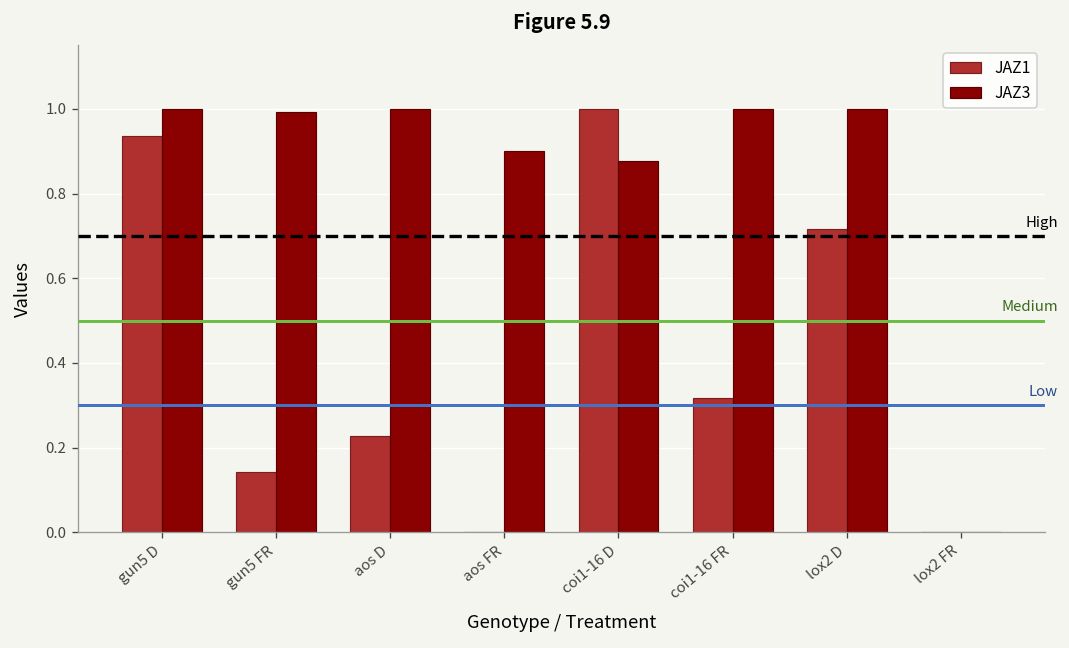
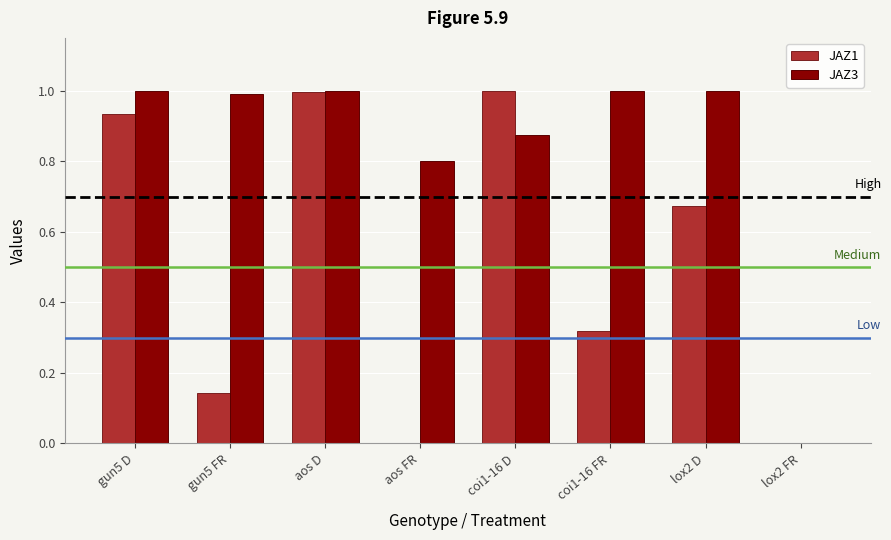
  {
    "JAZ1": {
      "gun5 D": 0.94,
      "gun5 FR": 0.14,
-     "aos D": 0.23,
+     "aos D": 1.00,
      "aos FR": 0.00,
      "coi1-16 D": 1.00,
      "coi1-16 FR": 0.32,
-     "lox2 D": 0.72,
+     "lox2 D": 0.67,
      "lox2 FR": 0.00
    },
    "JAZ3": {
      "gun5 D": 1.0,
      "gun5 FR": 0.99,
      "aos D": 1.0,
-     "aos FR": 0.9,
+     "aos FR": 0.8,
      "coi1-16 D": 0.88,
      "coi1-16 FR": 1.0,
      "lox2 D": 1.0,
      "lox2 FR": 0.0
    }
  }
